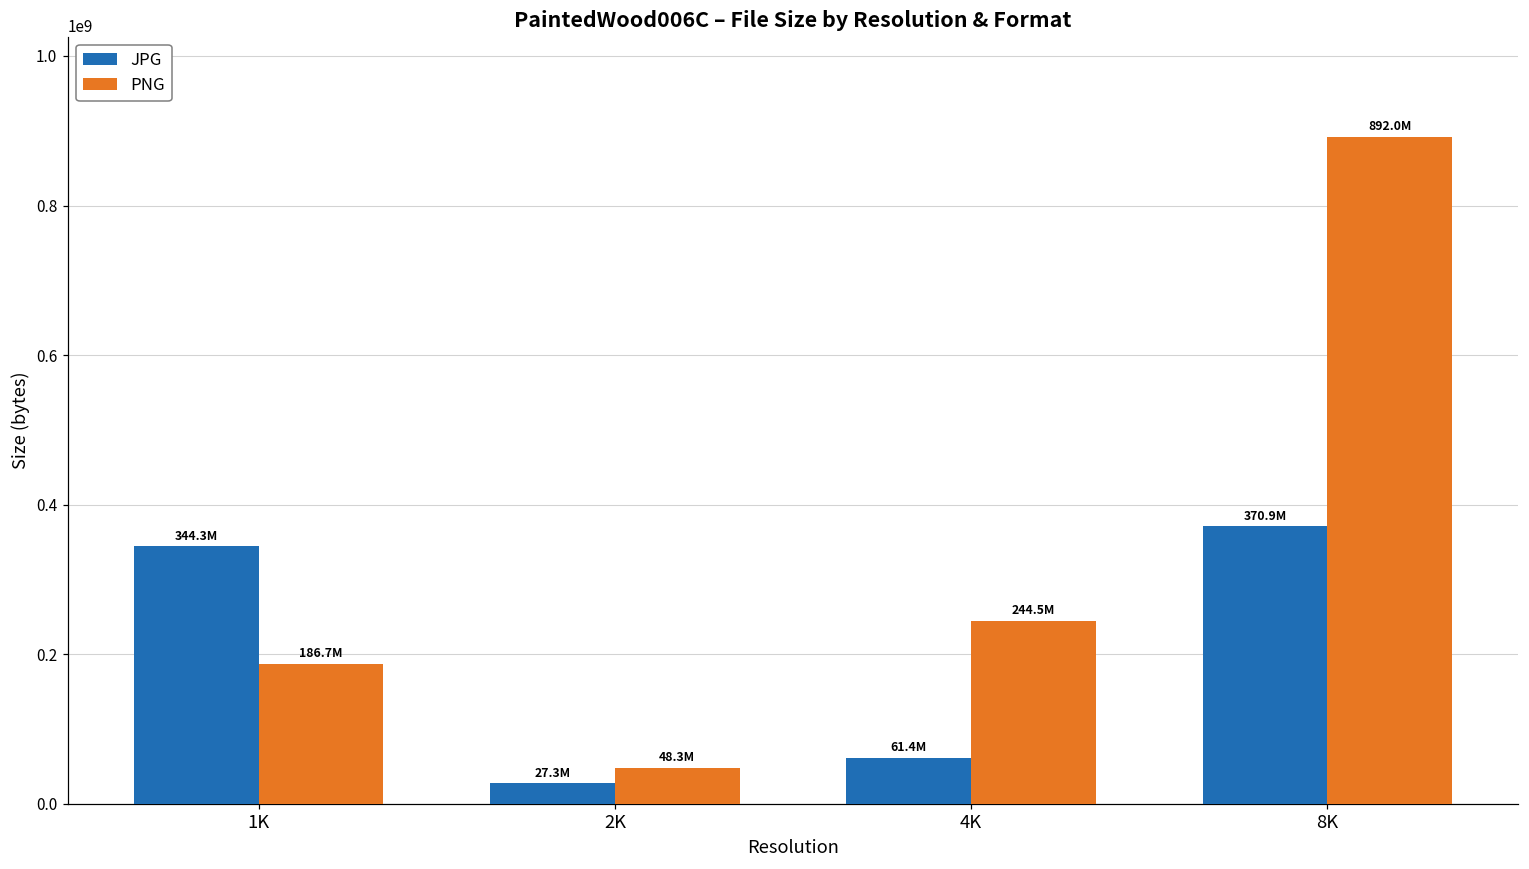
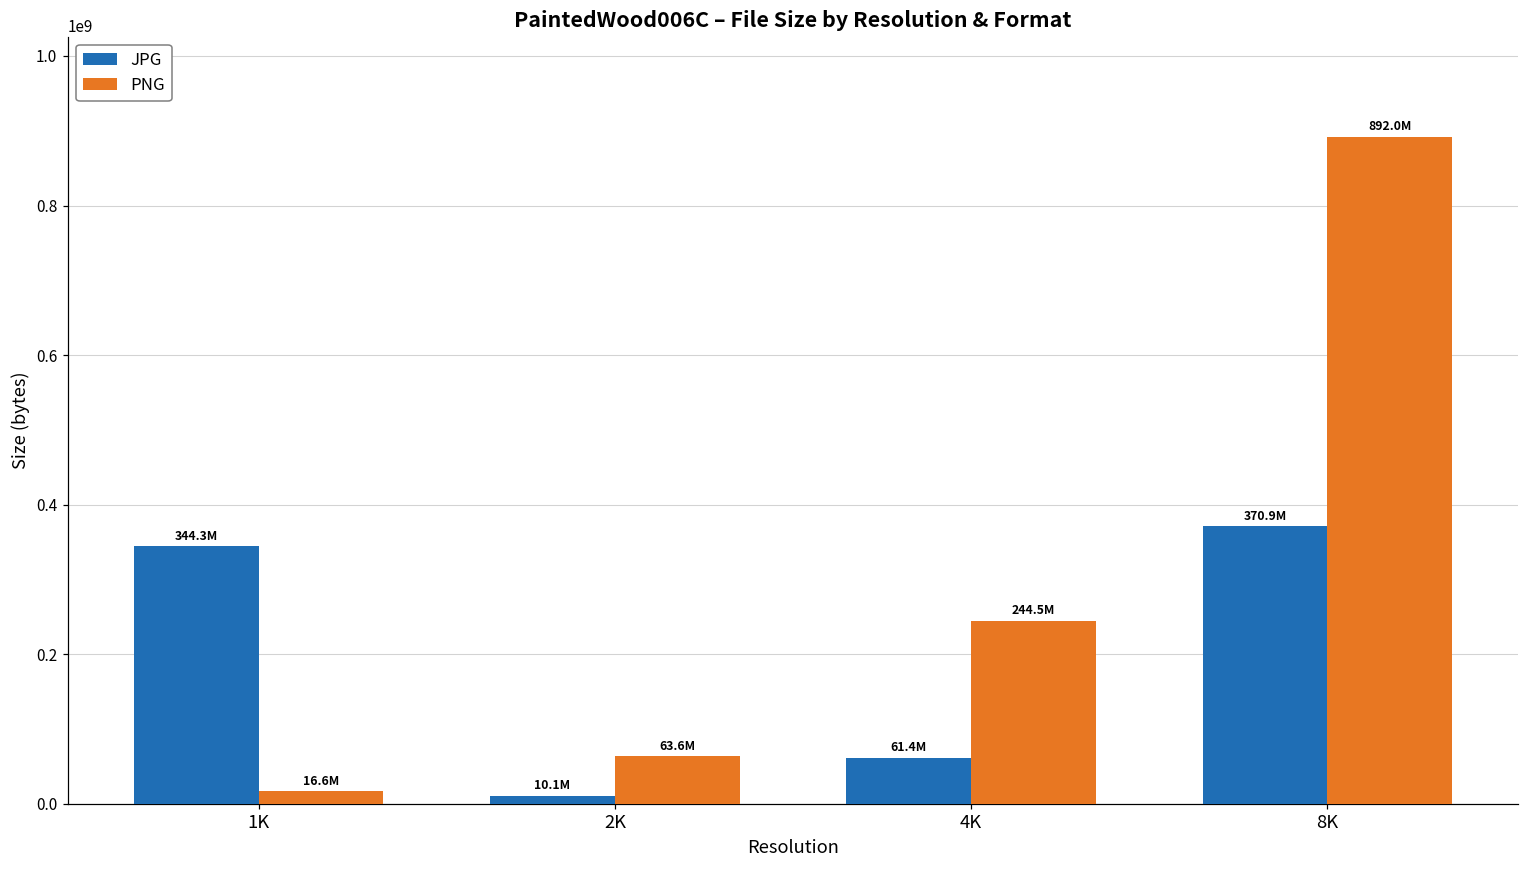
  {
    "JPG": {
      "1K": "344.3M",
-     "2K": "27.3M",
+     "2K": "10.1M",
      "4K": "61.4M",
      "8K": "370.9M"
    },
    "PNG": {
-     "1K": "186.7M",
-     "2K": "48.3M",
+     "1K": "16.6M",
+     "2K": "63.6M",
      "4K": "244.5M",
      "8K": "892.0M"
    }
  }
